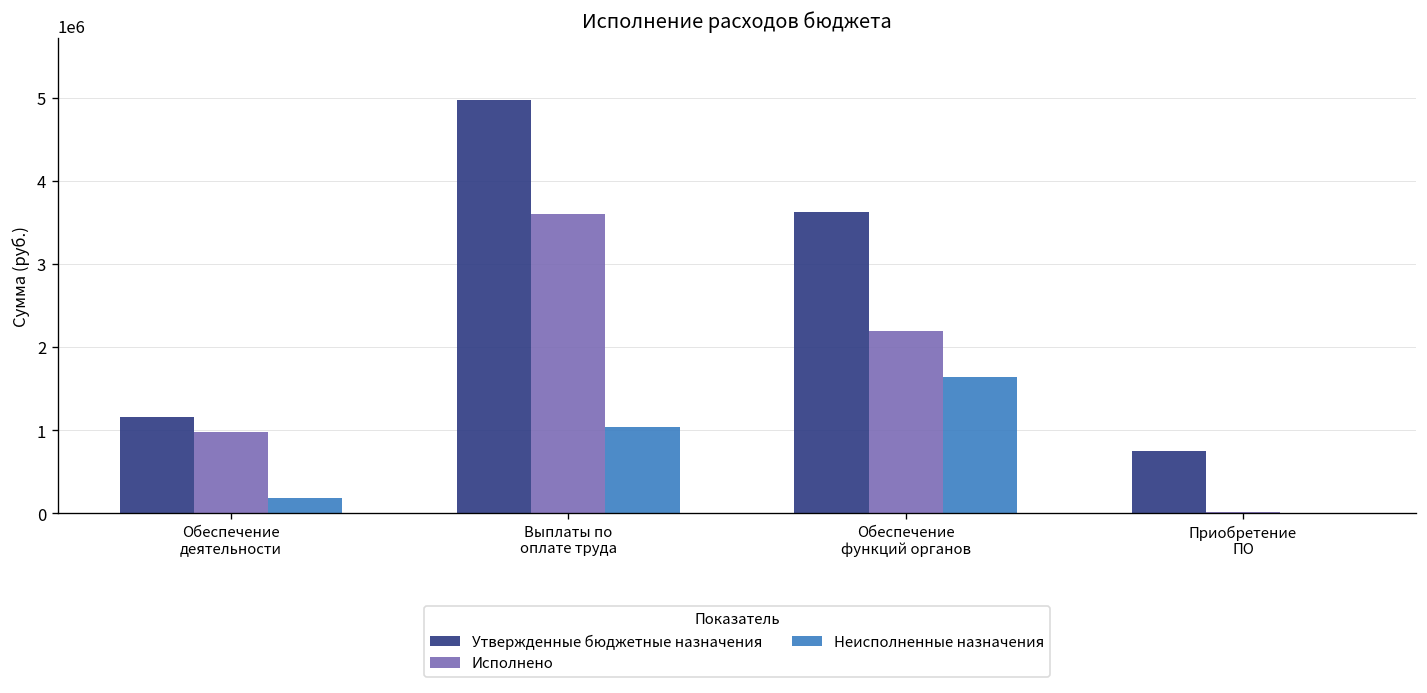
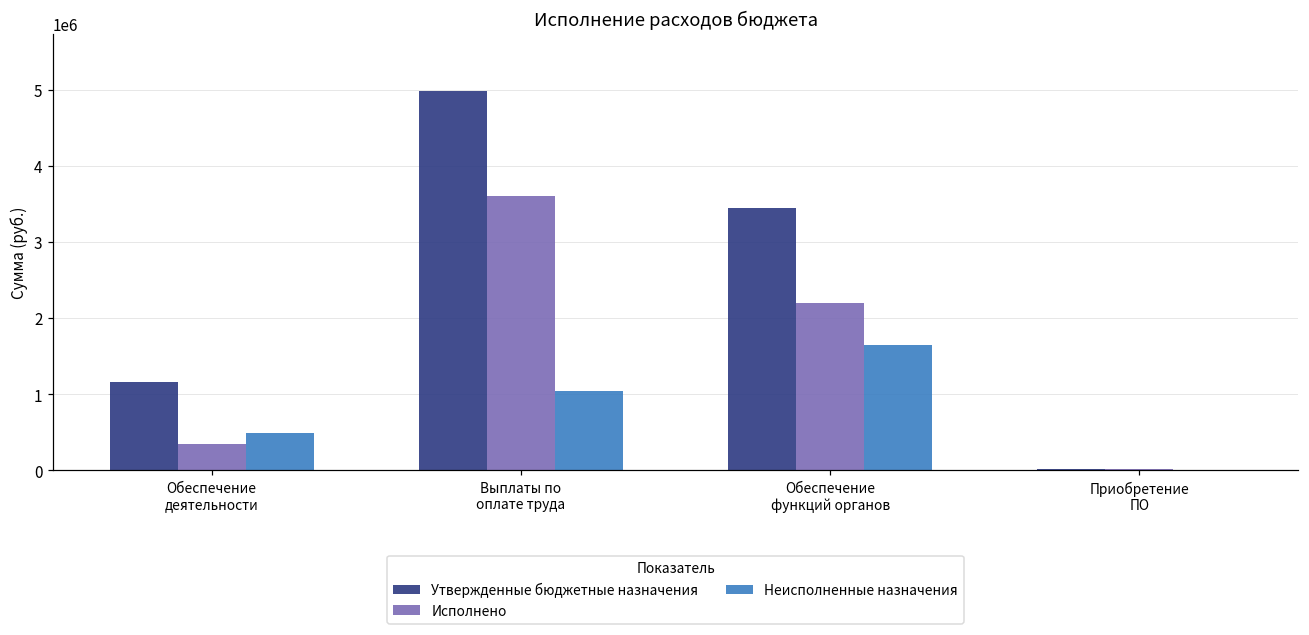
  {
    "Утвержденные бюджетные назначения": {
      "Обеспечение деятельности": 1200000,
      "Выплаты по оплате труда": 5000000,
-     "Обеспечение функций органов": 3600000,
-     "Приобретение ПО": 700000
+     "Обеспечение функций органов": 3400000,
+     "Приобретение ПО": 0
    },
    "Исполнено": {
-     "Обеспечение деятельности": 1000000,
+     "Обеспечение деятельности": 400000,
      "Выплаты по оплате труда": 3600000,
      "Обеспечение функций органов": 2200000
    },
    "Неисполненные назначения": {
-     "Обеспечение деятельности": 200000,
+     "Обеспечение деятельности": 500000,
      "Выплаты по оплате труда": 1000000,
      "Обеспечение функций органов": 1600000
    }
  }
